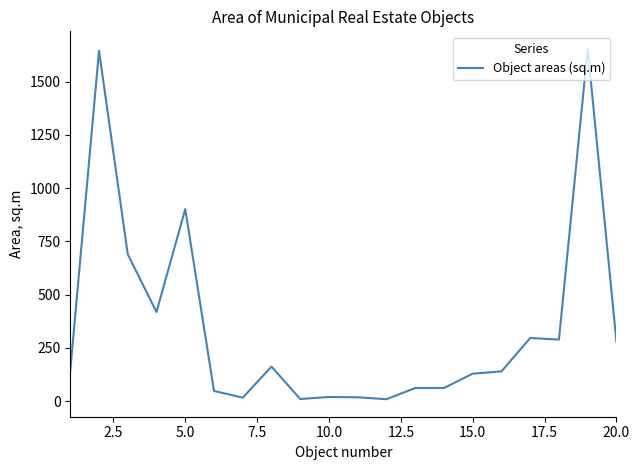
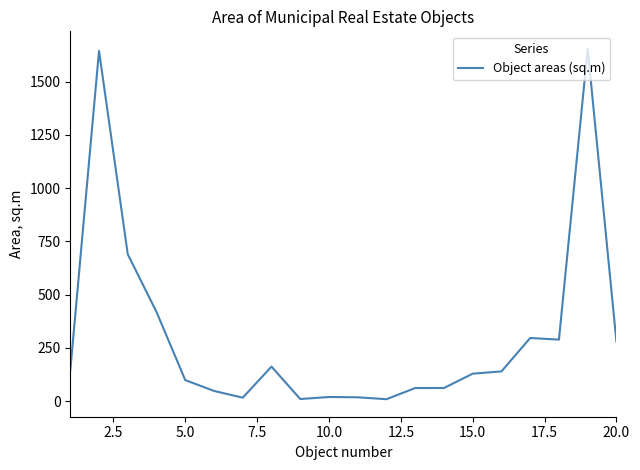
  {
-   "5.0": 900,
+   "5.0": 100,
    "10.0": 20,
    "15.0": 130,
    "20.0": 280
  }
